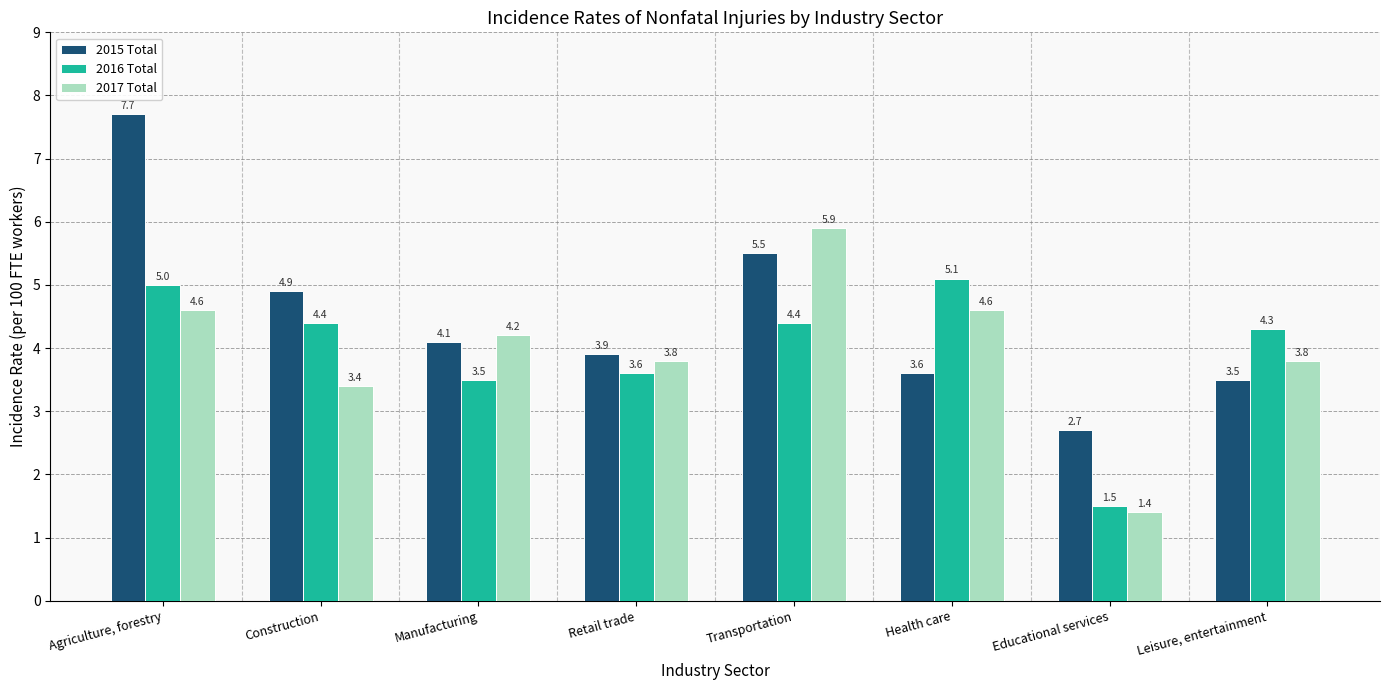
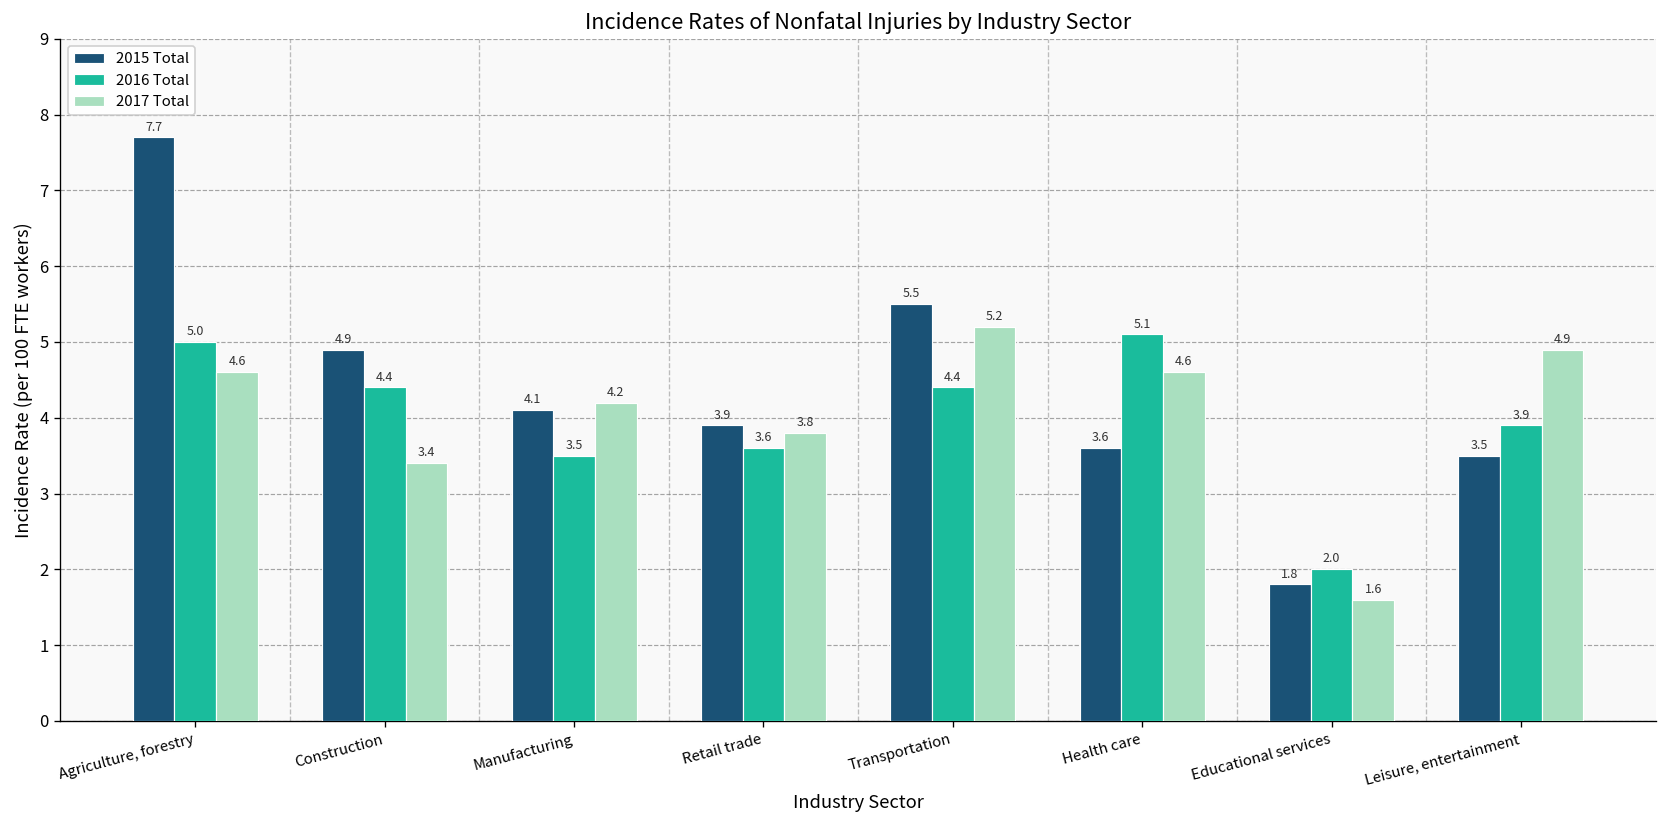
  {
    "2015 Total": {
      "Agriculture, forestry": 7.7,
      "Construction": 4.9,
      "Manufacturing": 4.1,
      "Retail trade": 3.9,
      "Transportation": 5.5,
      "Health care": 3.6,
-     "Educational services": 2.7,
+     "Educational services": 1.8,
      "Leisure, entertainment": 3.5
    },
    "2016 Total": {
      "Agriculture, forestry": 5.0,
      "Construction": 4.4,
      "Manufacturing": 3.5,
      "Retail trade": 3.6,
      "Transportation": 4.4,
      "Health care": 5.1,
-     "Educational services": 1.5,
-     "Leisure, entertainment": 4.3
+     "Educational services": 2.0,
+     "Leisure, entertainment": 3.9
    },
    "2017 Total": {
      "Agriculture, forestry": 4.6,
      "Construction": 3.4,
      "Manufacturing": 4.2,
      "Retail trade": 3.8,
-     "Transportation": 5.9,
+     "Transportation": 5.2,
      "Health care": 4.6,
-     "Educational services": 1.4,
-     "Leisure, entertainment": 3.8
+     "Educational services": 1.6,
+     "Leisure, entertainment": 4.9
    }
  }
